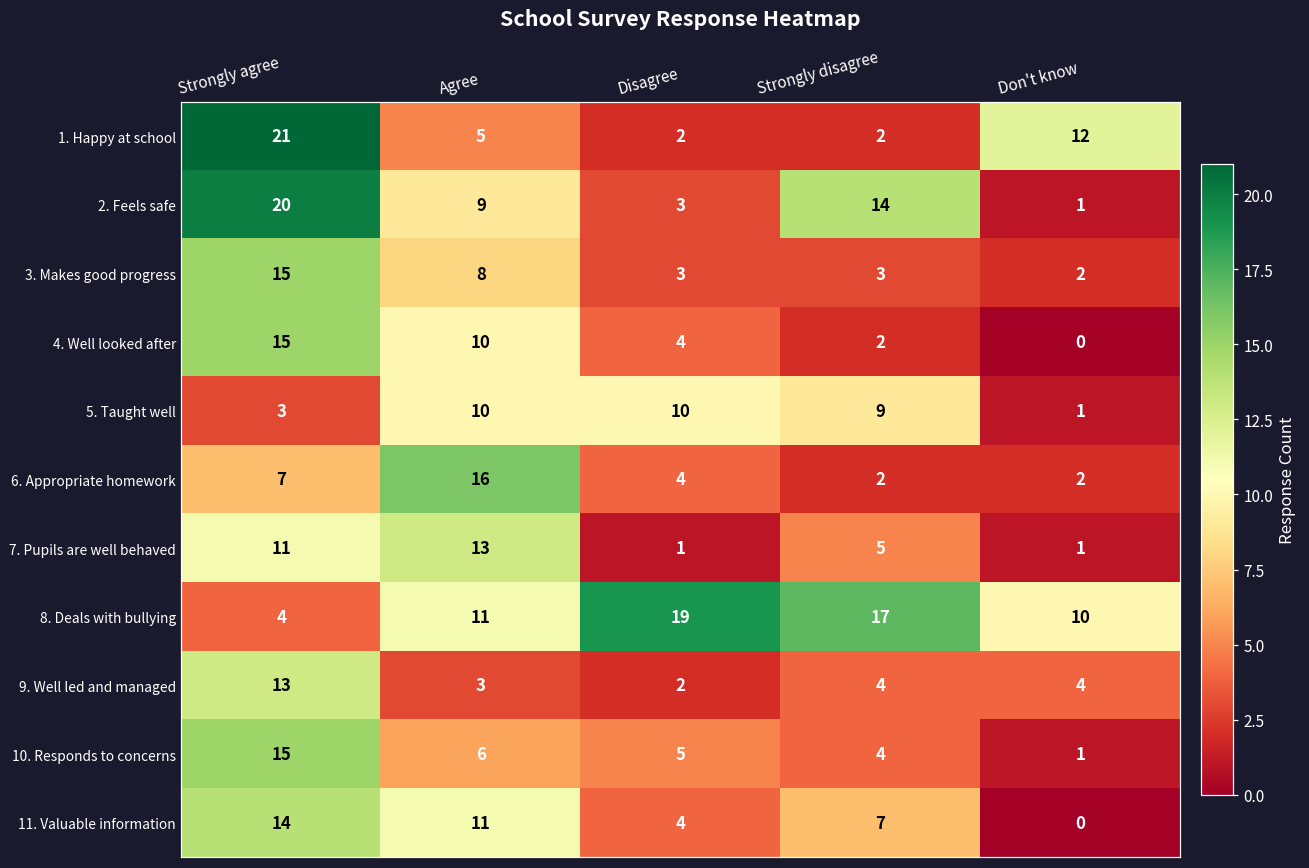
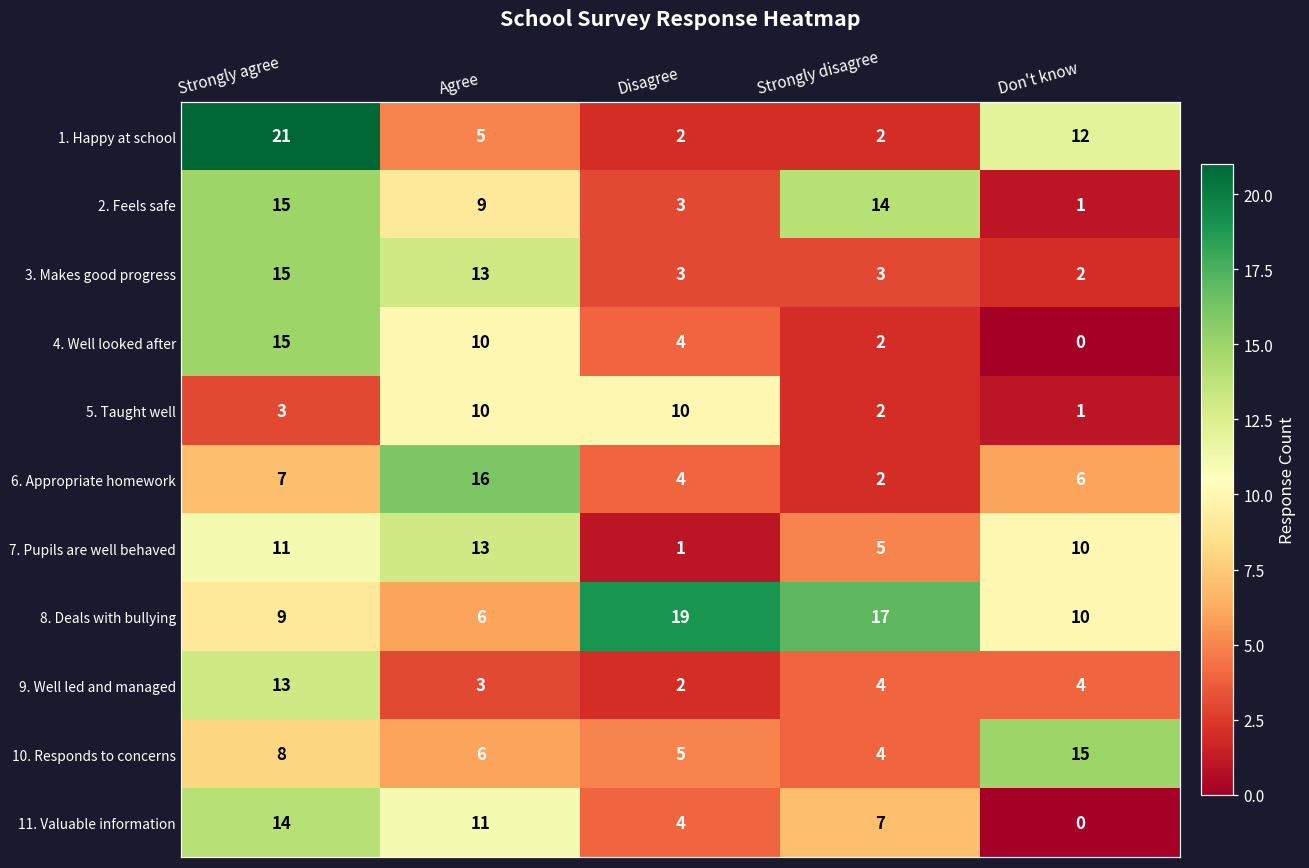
  {
    "1. Happy at school": {
      "Strongly agree": 21,
      "Agree": 5,
      "Disagree": 2,
      "Strongly disagree": 2,
      "Don't know": 12
    },
    "2. Feels safe": {
-     "Strongly agree": 20,
+     "Strongly agree": 15,
      "Agree": 9,
      "Disagree": 3,
      "Strongly disagree": 14,
      "Don't know": 1
    },
    "3. Makes good progress": {
      "Strongly agree": 15,
-     "Agree": 8,
+     "Agree": 13,
      "Disagree": 3,
      "Strongly disagree": 3,
      "Don't know": 2
    },
    "4. Well looked after": {
      "Strongly agree": 15,
      "Agree": 10,
      "Disagree": 4,
      "Strongly disagree": 2,
      "Don't know": 0
    },
    "5. Taught well": {
      "Strongly agree": 3,
      "Agree": 10,
      "Disagree": 10,
-     "Strongly disagree": 9,
+     "Strongly disagree": 2,
      "Don't know": 1
    },
    "6. Appropriate homework": {
      "Strongly agree": 7,
      "Agree": 16,
      "Disagree": 4,
      "Strongly disagree": 2,
-     "Don't know": 2
+     "Don't know": 6
    },
    "7. Pupils are well behaved": {
      "Strongly agree": 11,
      "Agree": 13,
      "Disagree": 1,
      "Strongly disagree": 5,
-     "Don't know": 1
+     "Don't know": 10
    },
    "8. Deals with bullying": {
-     "Strongly agree": 4,
-     "Agree": 11,
+     "Strongly agree": 9,
+     "Agree": 6,
      "Disagree": 19,
      "Strongly disagree": 17,
      "Don't know": 10
    },
    "9. Well led and managed": {
      "Strongly agree": 13,
      "Agree": 3,
      "Disagree": 2,
      "Strongly disagree": 4,
      "Don't know": 4
    },
    "10. Responds to concerns": {
-     "Strongly agree": 15,
+     "Strongly agree": 8,
      "Agree": 6,
      "Disagree": 5,
      "Strongly disagree": 4,
-     "Don't know": 1
+     "Don't know": 15
    },
    "11. Valuable information": {
      "Strongly agree": 14,
      "Agree": 11,
      "Disagree": 4,
      "Strongly disagree": 7,
      "Don't know": 0
    }
  }
